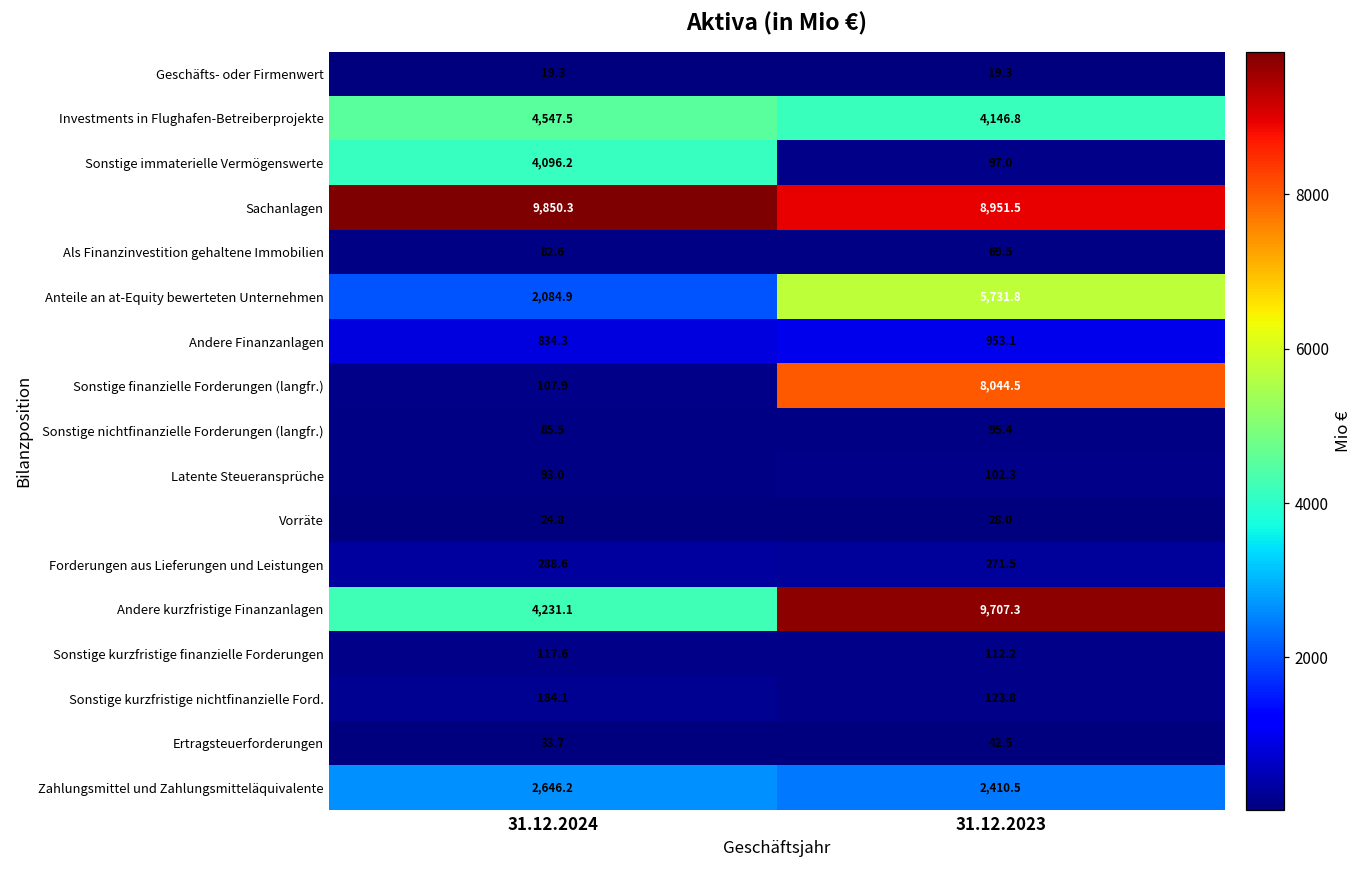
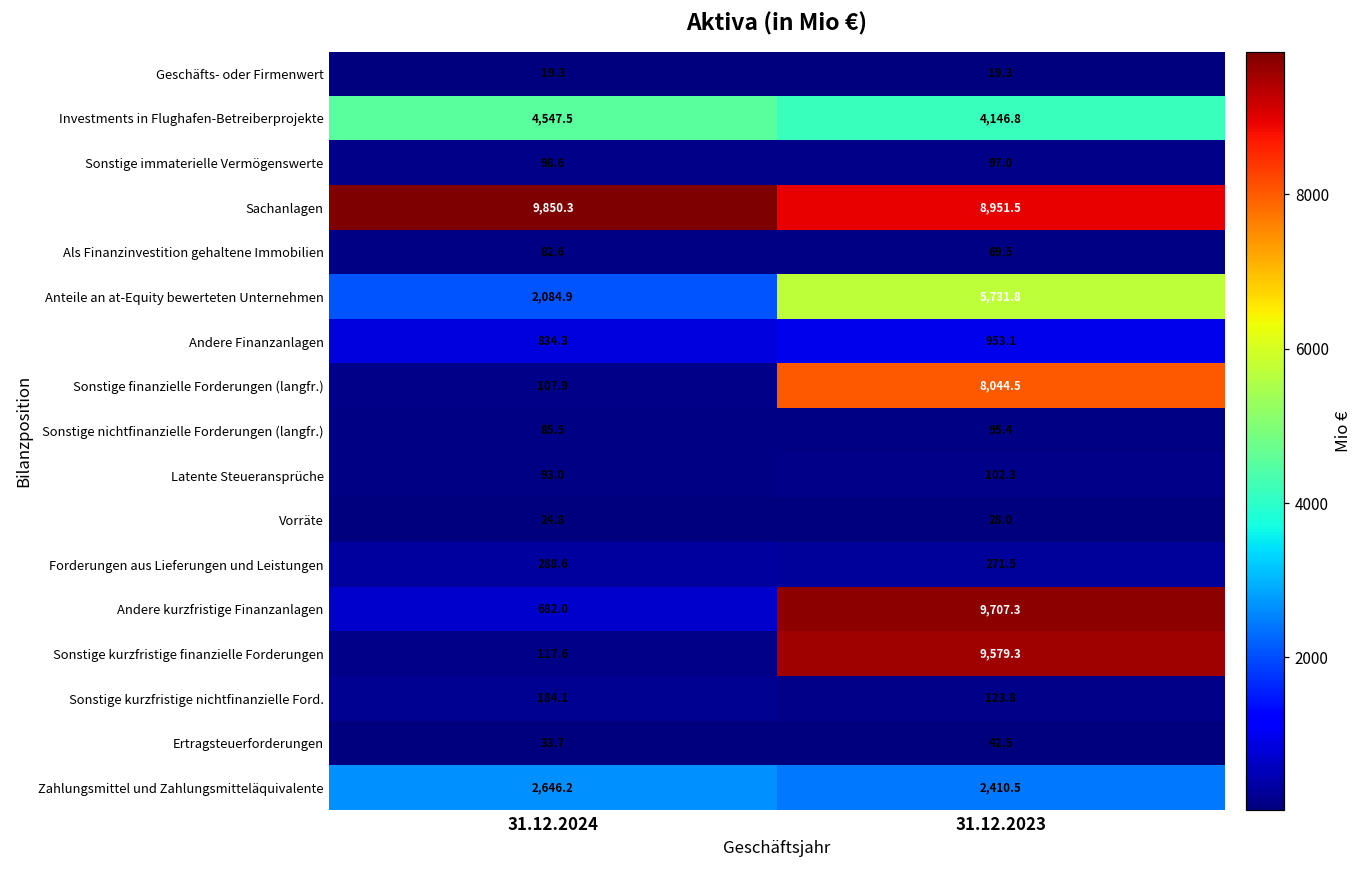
  {
    "Geschäfts- oder Firmenwert": {
      "31.12.2024": "19.3",
      "31.12.2023": "19.3"
    },
    "Investments in Flughafen-Betreiberprojekte": {
      "31.12.2024": "4,547.5",
      "31.12.2023": "4,146.8"
    },
    "Sonstige immaterielle Vermögenswerte": {
-     "31.12.2024": "4,096.2",
+     "31.12.2024": "98.6",
      "31.12.2023": "97.0"
    },
    "Sachanlagen": {
      "31.12.2024": "9,850.3",
      "31.12.2023": "8,951.5"
    },
    "Als Finanzinvestition gehaltene Immobilien": {
      "31.12.2024": "82.6",
      "31.12.2023": "69.5"
    },
    "Anteile an at-Equity bewerteten Unternehmen": {
      "31.12.2024": "2,084.9",
      "31.12.2023": "5,731.8"
    },
    "Andere Finanzanlagen": {
      "31.12.2024": "834.3",
      "31.12.2023": "953.1"
    },
    "Sonstige finanzielle Forderungen (langfr.)": {
      "31.12.2024": "107.9",
      "31.12.2023": "8,044.5"
    },
    "Sonstige nichtfinanzielle Forderungen (langfr.)": {
      "31.12.2024": "85.5",
      "31.12.2023": "95.4"
    },
    "Latente Steueransprüche": {
      "31.12.2024": "93.0",
      "31.12.2023": "102.3"
    },
    "Vorräte": {
      "31.12.2024": "24.8",
      "31.12.2023": "28.0"
    },
    "Forderungen aus Lieferungen und Leistungen": {
      "31.12.2024": "288.6",
      "31.12.2023": "271.5"
    },
    "Andere kurzfristige Finanzanlagen": {
-     "31.12.2024": "4,231.1",
+     "31.12.2024": "682.0",
      "31.12.2023": "9,707.3"
    },
    "Sonstige kurzfristige finanzielle Forderungen": {
      "31.12.2024": "117.6",
-     "31.12.2023": "112.2"
+     "31.12.2023": "9,579.3"
    },
    "Sonstige kurzfristige nichtfinanzielle Ford.": {
      "31.12.2024": "184.1",
      "31.12.2023": "123.8"
    },
    "Ertragsteuerforderungen": {
      "31.12.2024": "33.7",
      "31.12.2023": "42.5"
    },
    "Zahlungsmittel und Zahlungsmitteläquivalente": {
      "31.12.2024": "2,646.2",
      "31.12.2023": "2,410.5"
    }
  }
